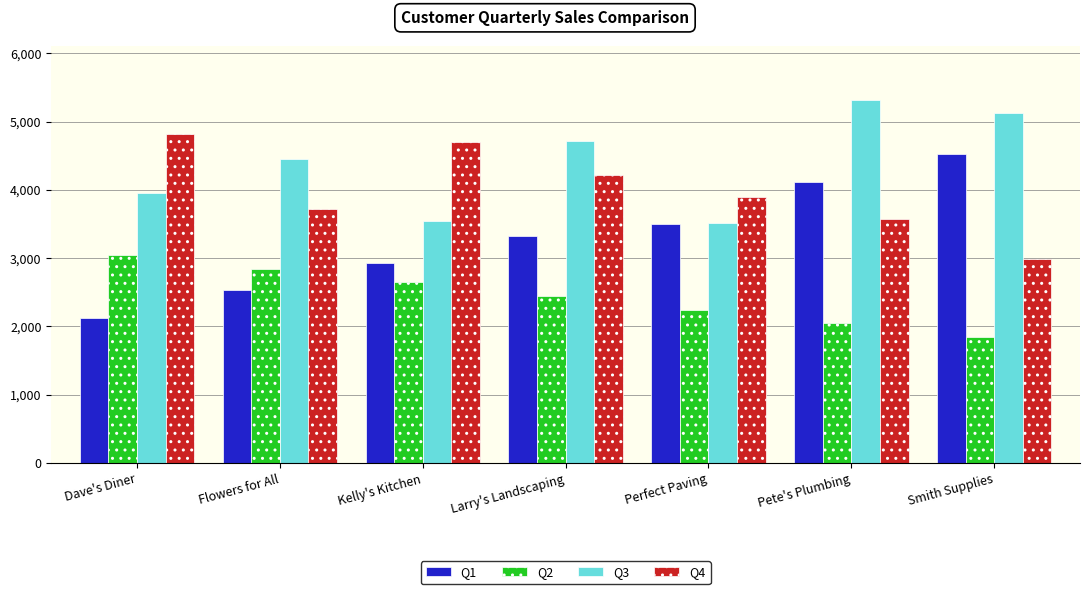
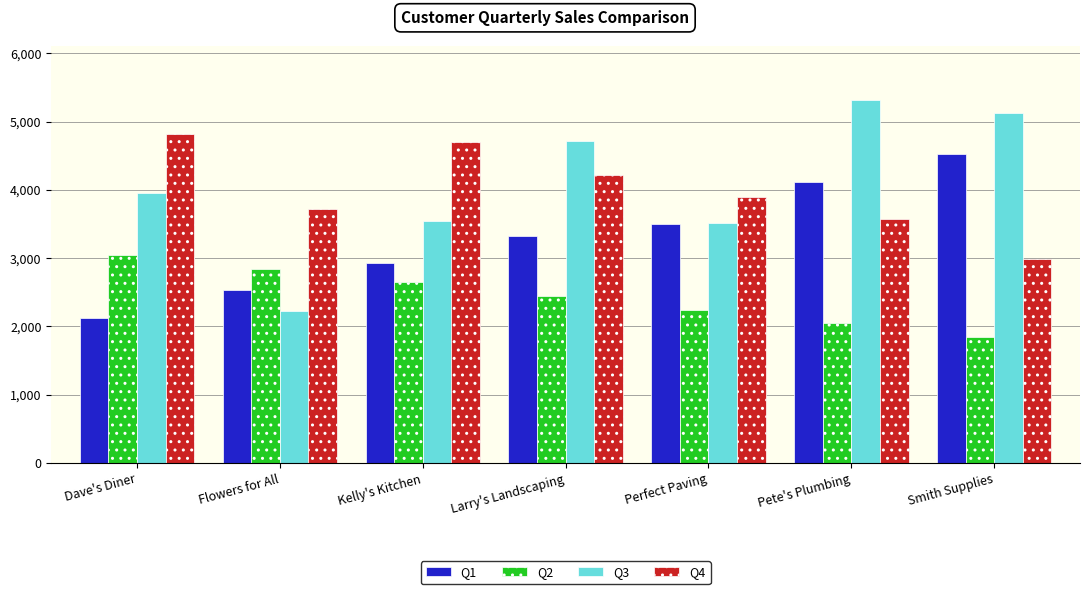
  {
    "Q1": {
      "Dave's Diner": "2,100",
      "Flowers for All": "2,500",
      "Kelly's Kitchen": "2,900",
      "Larry's Landscaping": "3,300",
      "Perfect Paving": "3,500",
      "Pete's Plumbing": "4,100",
      "Smith Supplies": "4,500"
    },
    "Q2": {
      "Dave's Diner": "3,000",
      "Flowers for All": "2,800",
      "Kelly's Kitchen": "2,600",
      "Larry's Landscaping": "2,400",
      "Perfect Paving": "2,200",
      "Pete's Plumbing": "2,000",
      "Smith Supplies": "1,900"
    },
    "Q3": {
      "Dave's Diner": "3,900",
-     "Flowers for All": "4,500",
+     "Flowers for All": "2,200",
      "Kelly's Kitchen": "3,500",
      "Larry's Landscaping": "4,700",
      "Perfect Paving": "3,500",
      "Pete's Plumbing": "5,300",
      "Smith Supplies": "5,100"
    },
    "Q4": {
      "Dave's Diner": "4,800",
      "Flowers for All": "3,700",
      "Kelly's Kitchen": "4,700",
      "Larry's Landscaping": "4,200",
      "Perfect Paving": "3,900",
      "Pete's Plumbing": "3,600",
      "Smith Supplies": "3,000"
    }
  }
